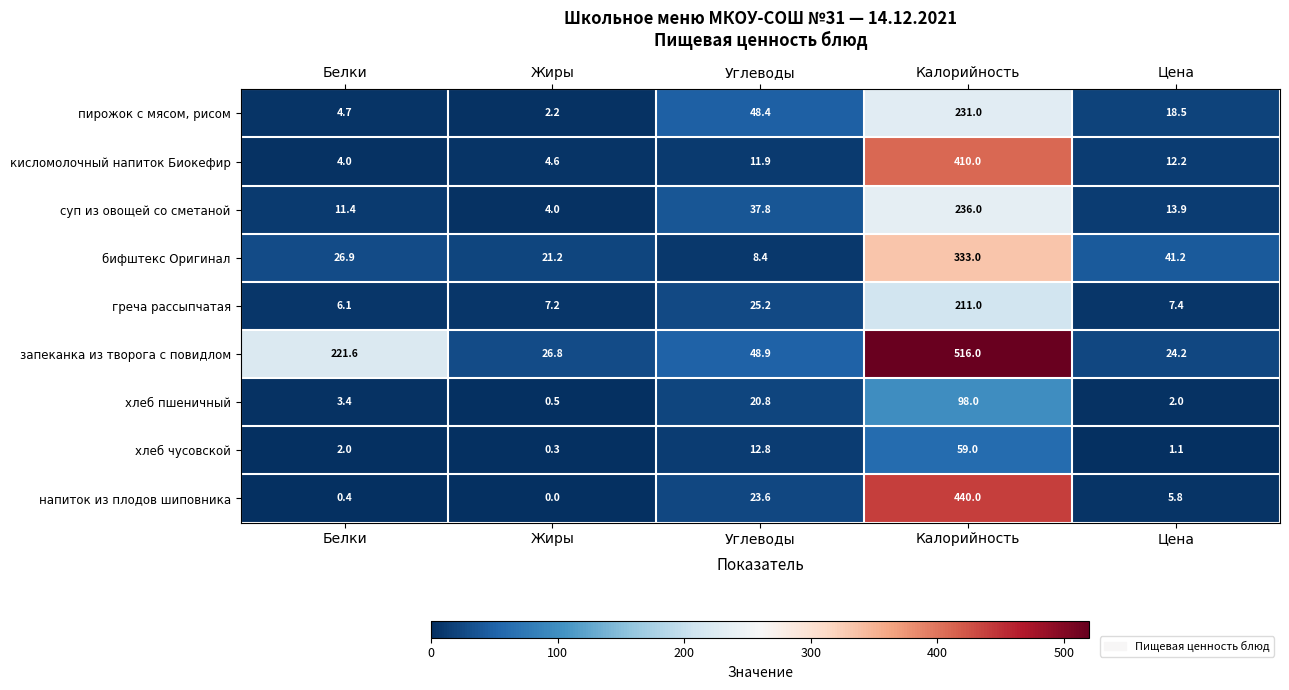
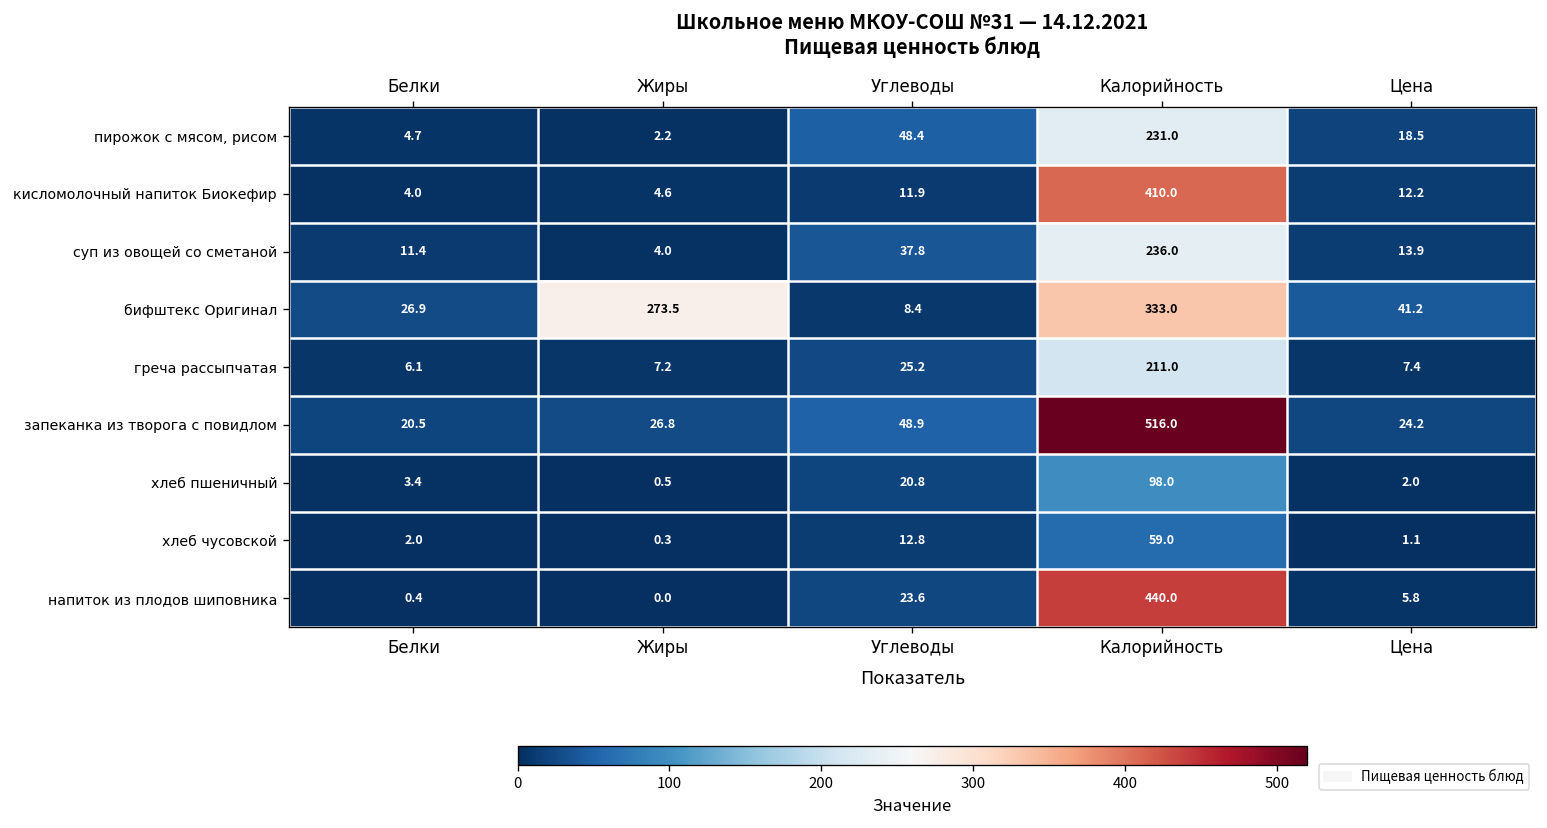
  {
    "пирожок с мясом, рисом": {
      "Белки": 4.7,
      "Жиры": 2.2,
      "Углеводы": 48.4,
      "Калорийность": 231.0,
      "Цена": 18.5
    },
    "кисломолочный напиток Биокефир": {
      "Белки": 4.0,
      "Жиры": 4.6,
      "Углеводы": 11.9,
      "Калорийность": 410.0,
      "Цена": 12.2
    },
    "суп из овощей со сметаной": {
      "Белки": 11.4,
      "Жиры": 4.0,
      "Углеводы": 37.8,
      "Калорийность": 236.0,
      "Цена": 13.9
    },
    "бифштекс Оригинал": {
      "Белки": 26.9,
-     "Жиры": 21.2,
+     "Жиры": 273.5,
      "Углеводы": 8.4,
      "Калорийность": 333.0,
      "Цена": 41.2
    },
    "греча рассыпчатая": {
      "Белки": 6.1,
      "Жиры": 7.2,
      "Углеводы": 25.2,
      "Калорийность": 211.0,
      "Цена": 7.4
    },
    "запеканка из творога с повидлом": {
-     "Белки": 221.6,
+     "Белки": 20.5,
      "Жиры": 26.8,
      "Углеводы": 48.9,
      "Калорийность": 516.0,
      "Цена": 24.2
    },
    "хлеб пшеничный": {
      "Белки": 3.4,
      "Жиры": 0.5,
      "Углеводы": 20.8,
      "Калорийность": 98.0,
      "Цена": 2.0
    },
    "хлеб чусовской": {
      "Белки": 2.0,
      "Жиры": 0.3,
      "Углеводы": 12.8,
      "Калорийность": 59.0,
      "Цена": 1.1
    },
    "напиток из плодов шиповника": {
      "Белки": 0.4,
      "Жиры": 0.0,
      "Углеводы": 23.6,
      "Калорийность": 440.0,
      "Цена": 5.8
    }
  }
